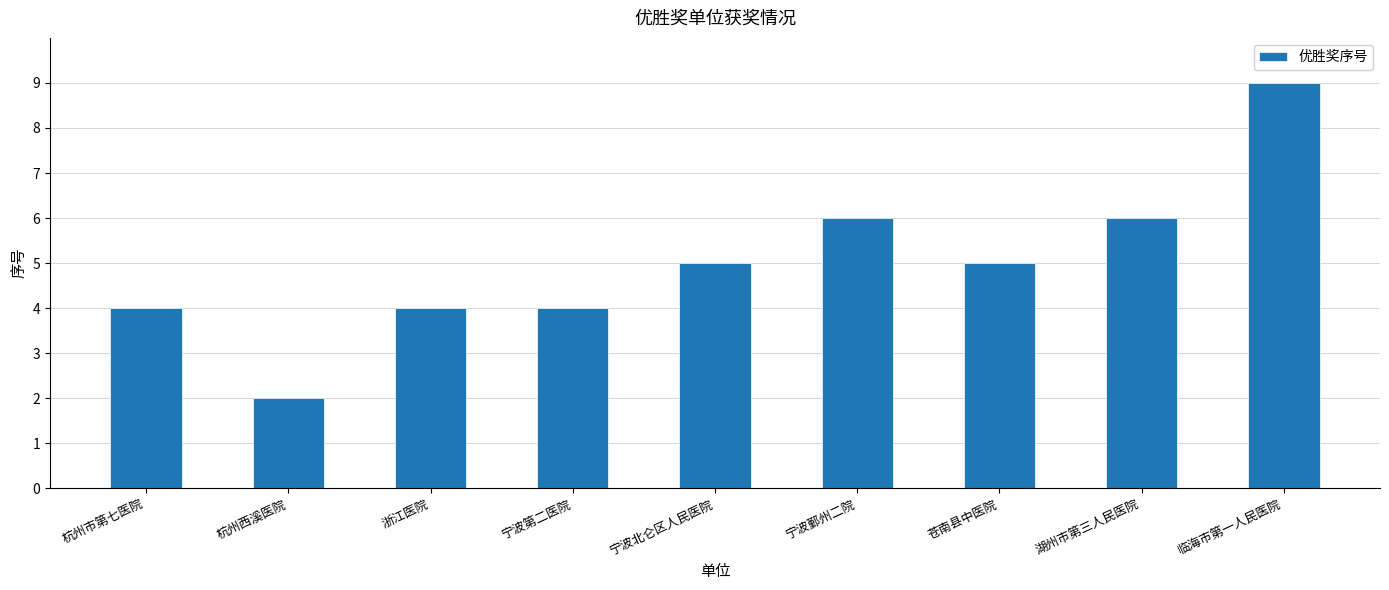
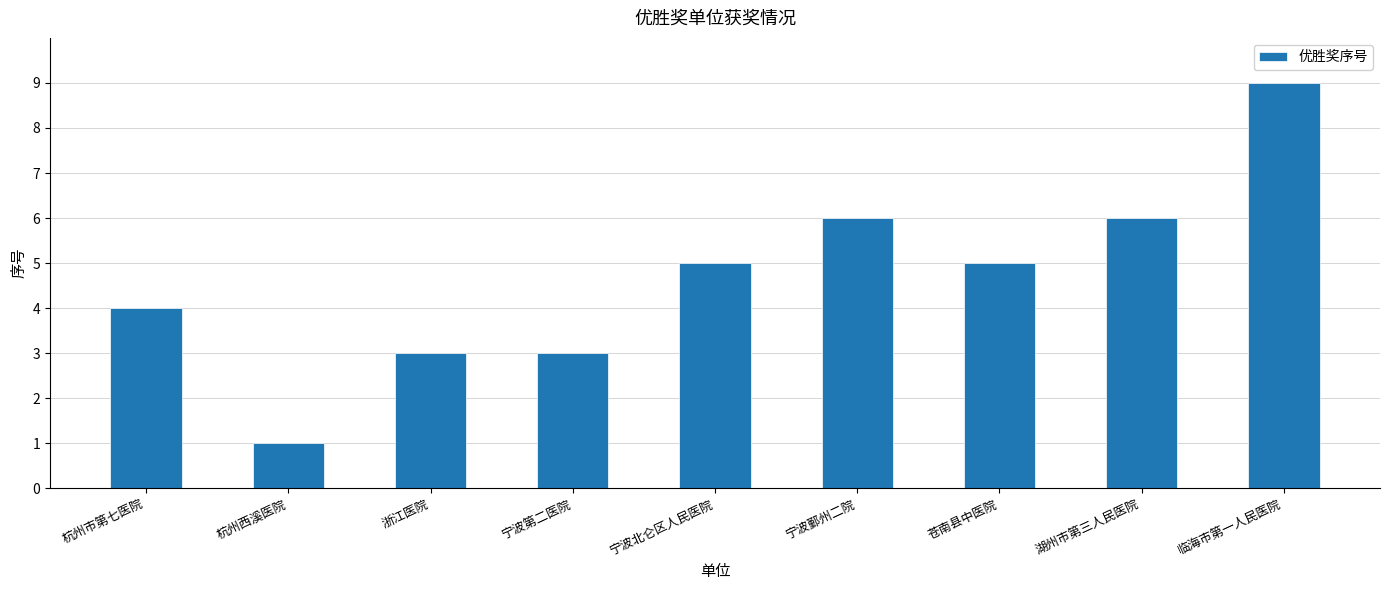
  {
    "杭州市第七医院": 4,
-   "杭州西溪医院": 2,
-   "浙江医院": 4,
-   "宁波第二医院": 4,
+   "杭州西溪医院": 1,
+   "浙江医院": 3,
+   "宁波第二医院": 3,
    "宁波北仑区人民医院": 5,
    "宁波鄞州二院": 6,
    "苍南县中医院": 5,
    "湖州市第三人民医院": 6,
    "临海市第一人民医院": 9
  }
